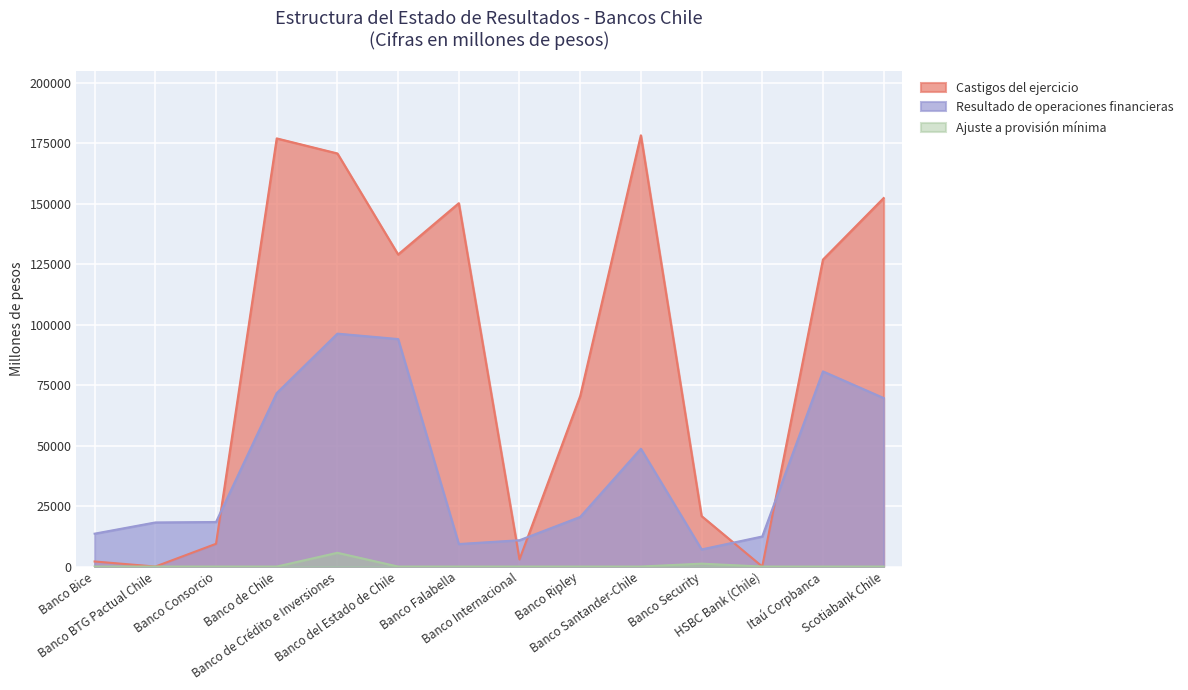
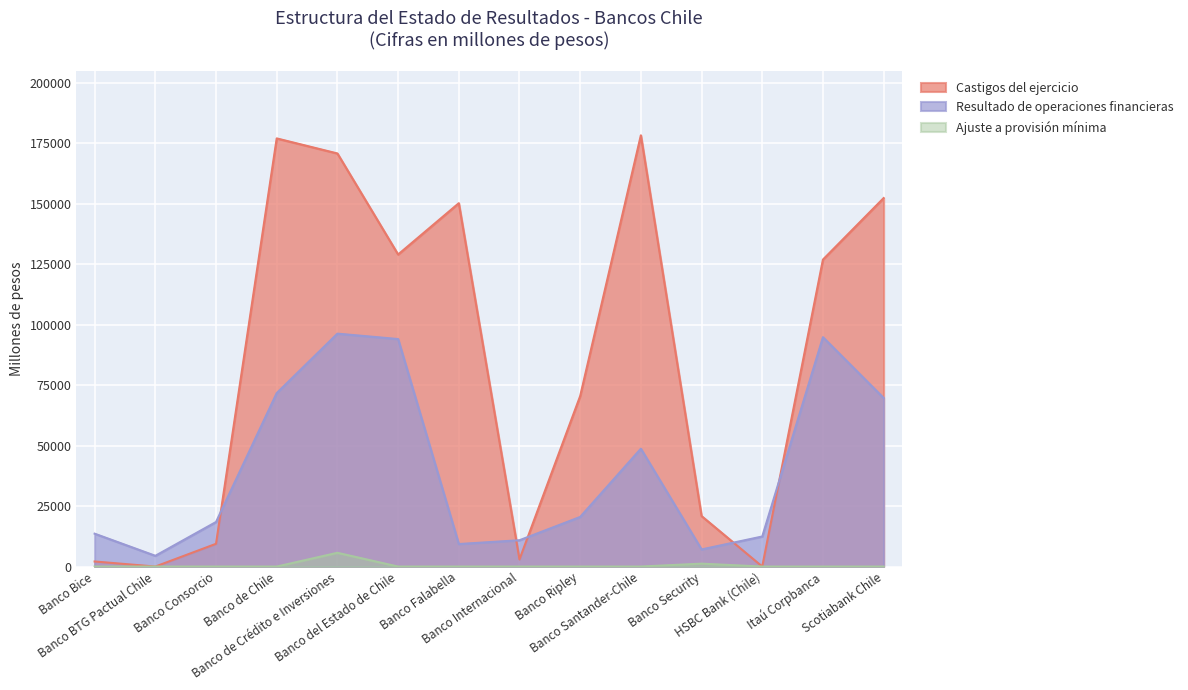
  {
    "Castigos del ejercicio": {
      "Banco Bice": 2000,
      "Banco Consorcio": 9000,
      "Banco de Chile": 177000,
      "Banco de Crédito e Inversiones": 171000,
      "Banco del Estado de Chile": 129000,
      "Banco Falabella": 150000,
      "Banco Internacional": 3000,
      "Banco Ripley": 70000,
      "Banco Santander-Chile": 178000,
      "Banco Security": 21000,
      "Itaú Corpbanca": 127000,
      "Scotiabank Chile": 152000
    },
    "Resultado de operaciones financieras": {
      "Banco Bice": 14000,
-     "Banco BTG Pactual Chile": 18000,
+     "Banco BTG Pactual Chile": 4000,
      "Banco Consorcio": 18000,
      "Banco de Chile": 72000,
      "Banco de Crédito e Inversiones": 96000,
      "Banco del Estado de Chile": 94000,
      "Banco Falabella": 9000,
      "Banco Internacional": 11000,
      "Banco Ripley": 21000,
      "Banco Santander-Chile": 49000,
      "Banco Security": 7000,
      "HSBC Bank (Chile)": 12000,
-     "Itaú Corpbanca": 81000,
+     "Itaú Corpbanca": 95000,
      "Scotiabank Chile": 70000
    },
    "Ajuste a provisión mínima": {
      "Banco Bice": 0,
      "Banco Consorcio": 0,
      "Banco de Chile": 0,
      "Banco de Crédito e Inversiones": 6000,
      "Banco del Estado de Chile": 0,
      "Banco Falabella": 0,
      "Banco Internacional": 0,
      "Banco Ripley": 0,
      "Banco Santander-Chile": 0,
      "Banco Security": 1000,
      "Itaú Corpbanca": 0,
      "Scotiabank Chile": 0
    }
  }
